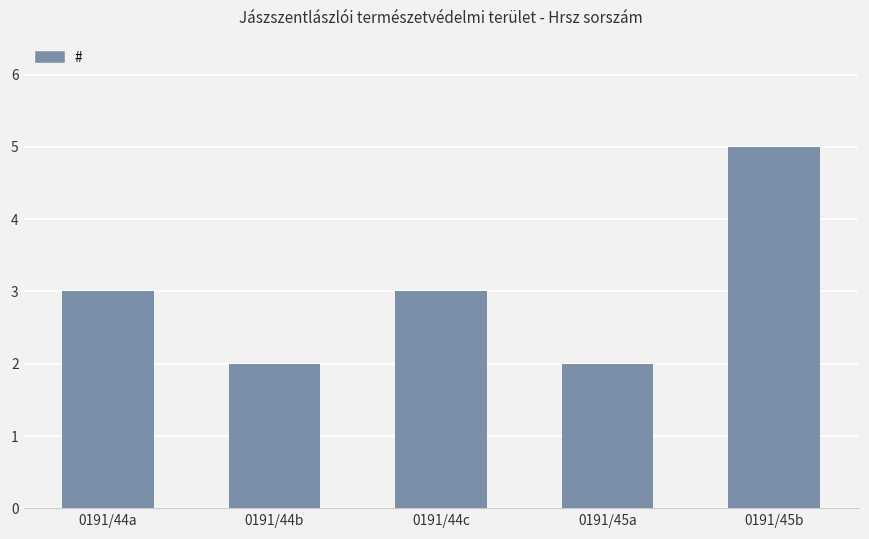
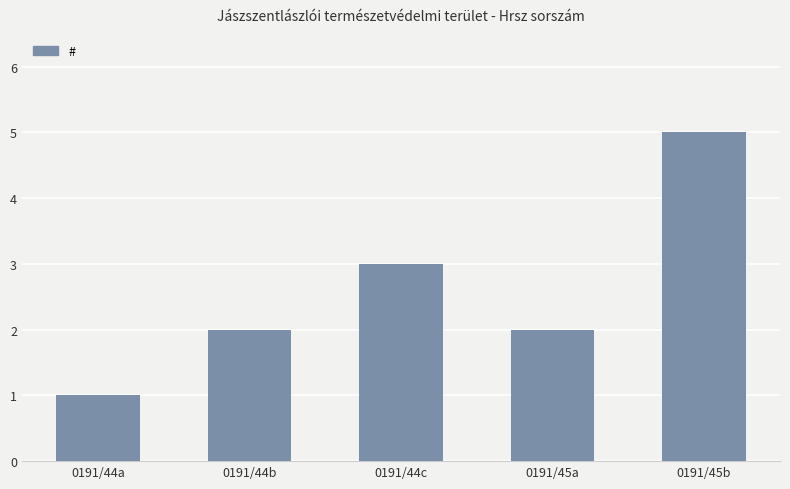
  {
-   "0191/44a": 3,
+   "0191/44a": 1,
    "0191/44b": 2,
    "0191/44c": 3,
    "0191/45a": 2,
    "0191/45b": 5
  }
